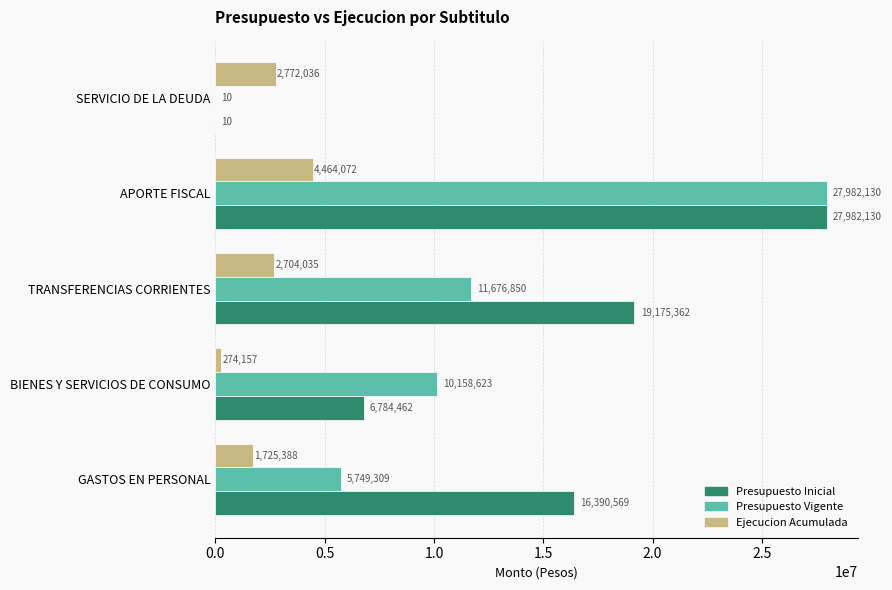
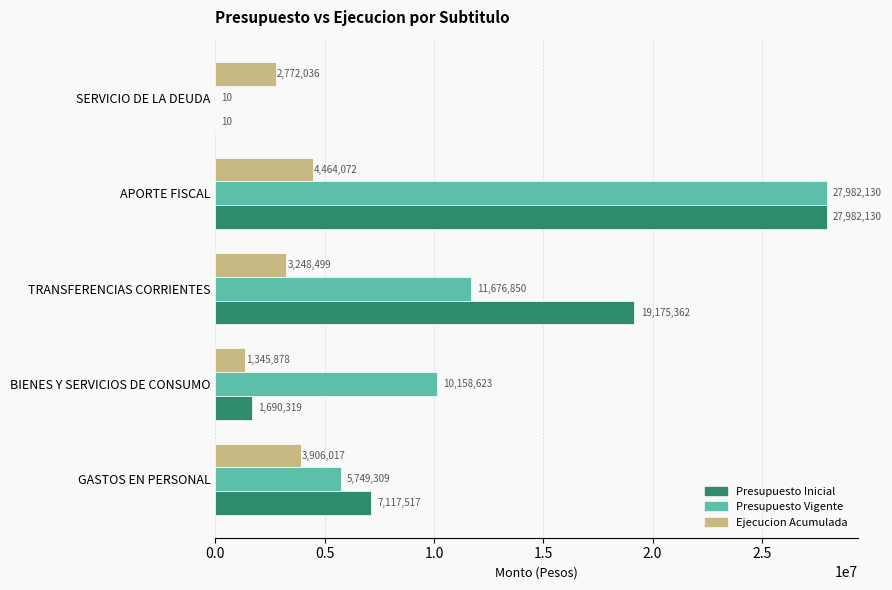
  {
    "Presupuesto Inicial": {
      "SERVICIO DE LA DEUDA": "10",
      "APORTE FISCAL": "27,982,130",
      "TRANSFERENCIAS CORRIENTES": "19,175,362",
-     "BIENES Y SERVICIOS DE CONSUMO": "6,784,462",
-     "GASTOS EN PERSONAL": "16,390,569"
+     "BIENES Y SERVICIOS DE CONSUMO": "1,690,319",
+     "GASTOS EN PERSONAL": "7,117,517"
    },
    "Presupuesto Vigente": {
      "SERVICIO DE LA DEUDA": "10",
      "APORTE FISCAL": "27,982,130",
      "TRANSFERENCIAS CORRIENTES": "11,676,850",
      "BIENES Y SERVICIOS DE CONSUMO": "10,158,623",
      "GASTOS EN PERSONAL": "5,749,309"
    },
    "Ejecucion Acumulada": {
      "SERVICIO DE LA DEUDA": "2,772,036",
      "APORTE FISCAL": "4,464,072",
-     "TRANSFERENCIAS CORRIENTES": "2,704,035",
-     "BIENES Y SERVICIOS DE CONSUMO": "274,157",
-     "GASTOS EN PERSONAL": "1,725,388"
+     "TRANSFERENCIAS CORRIENTES": "3,248,499",
+     "BIENES Y SERVICIOS DE CONSUMO": "1,345,878",
+     "GASTOS EN PERSONAL": "3,906,017"
    }
  }
